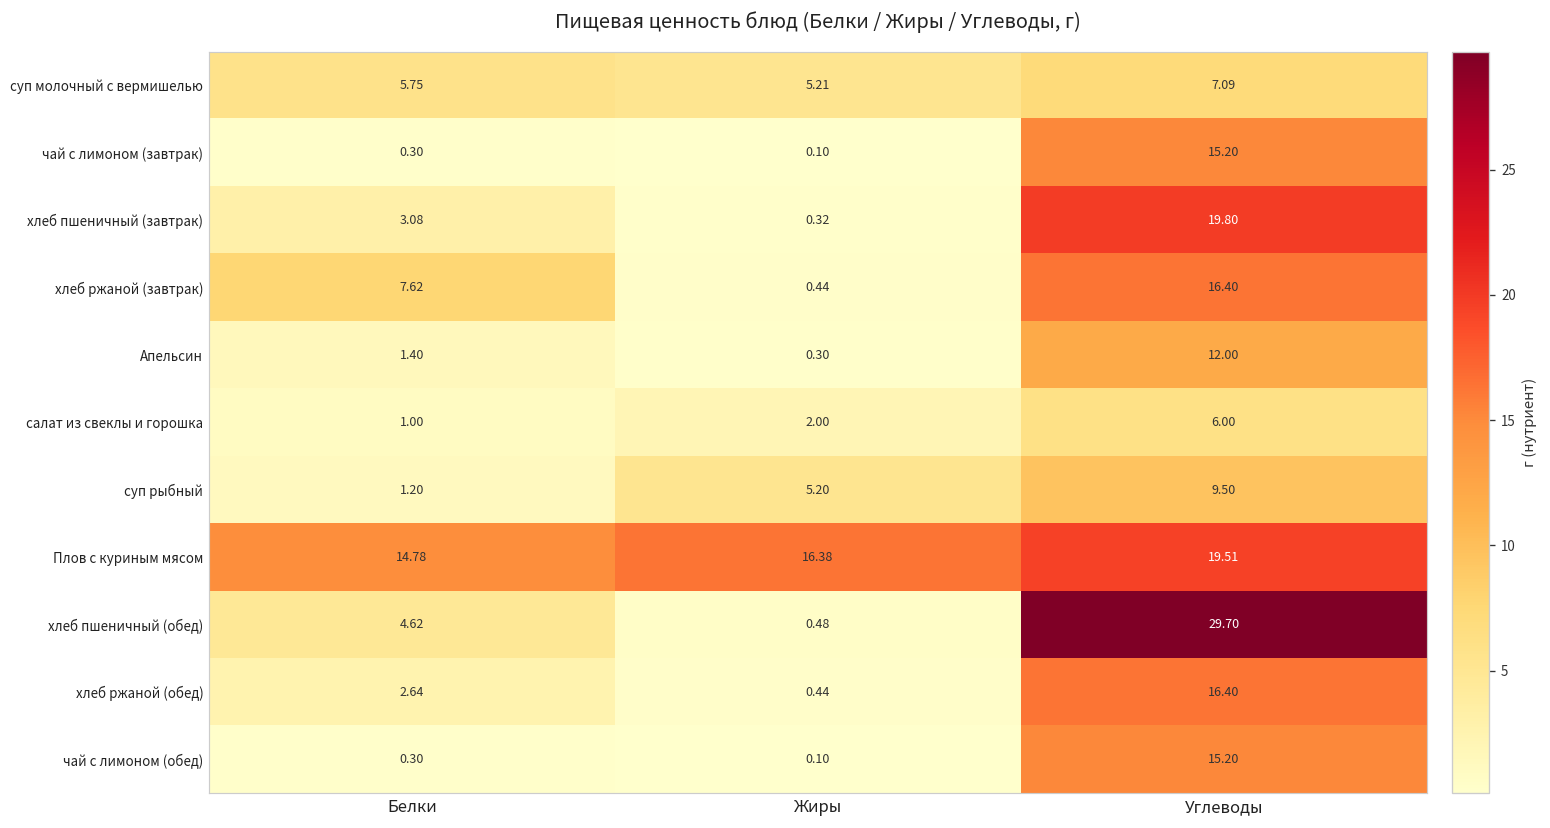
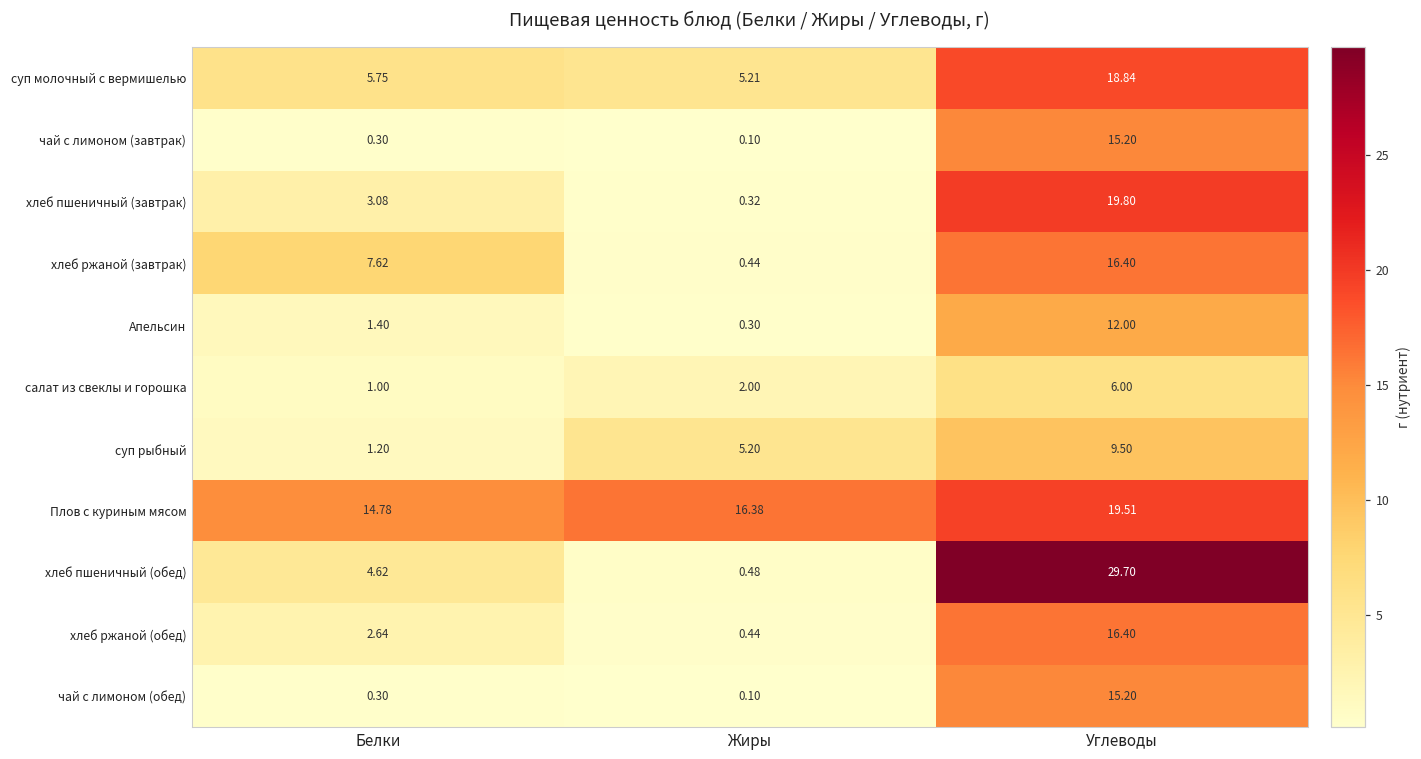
  {
    "суп молочный с вермишелью": {
      "Белки": 5.75,
      "Жиры": 5.21,
-     "Углеводы": 7.09
+     "Углеводы": 18.84
    },
    "чай с лимоном (завтрак)": {
      "Белки": 0.30,
      "Жиры": 0.10,
      "Углеводы": 15.20
    },
    "хлеб пшеничный (завтрак)": {
      "Белки": 3.08,
      "Жиры": 0.32,
      "Углеводы": 19.80
    },
    "хлеб ржаной (завтрак)": {
      "Белки": 7.62,
      "Жиры": 0.44,
      "Углеводы": 16.40
    },
    "Апельсин": {
      "Белки": 1.40,
      "Жиры": 0.30,
      "Углеводы": 12.00
    },
    "салат из свеклы и горошка": {
      "Белки": 1.00,
      "Жиры": 2.00,
      "Углеводы": 6.00
    },
    "суп рыбный": {
      "Белки": 1.20,
      "Жиры": 5.20,
      "Углеводы": 9.50
    },
    "Плов с куриным мясом": {
      "Белки": 14.78,
      "Жиры": 16.38,
      "Углеводы": 19.51
    },
    "хлеб пшеничный (обед)": {
      "Белки": 4.62,
      "Жиры": 0.48,
      "Углеводы": 29.70
    },
    "хлеб ржаной (обед)": {
      "Белки": 2.64,
      "Жиры": 0.44,
      "Углеводы": 16.40
    },
    "чай с лимоном (обед)": {
      "Белки": 0.30,
      "Жиры": 0.10,
      "Углеводы": 15.20
    }
  }
